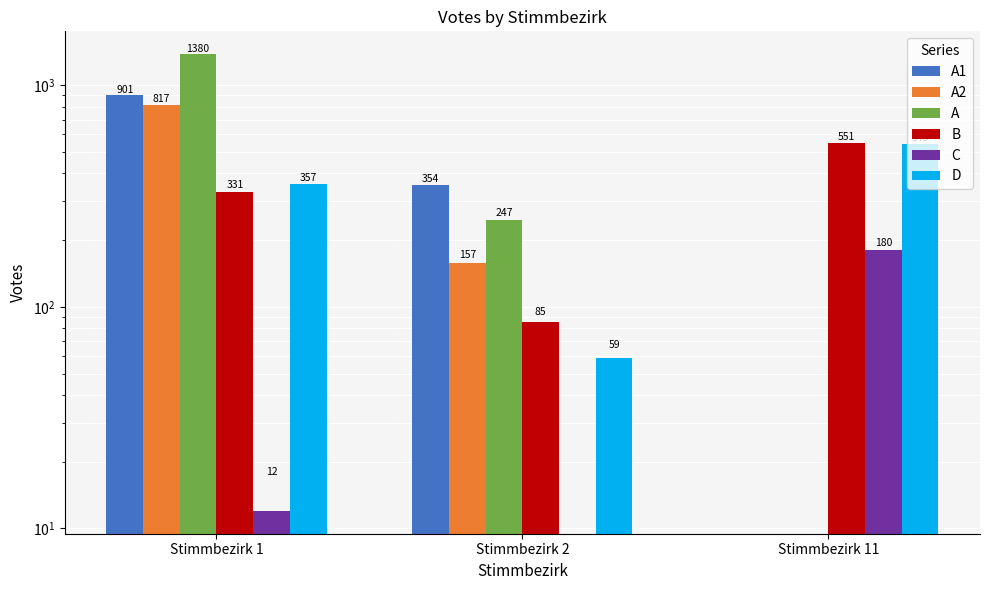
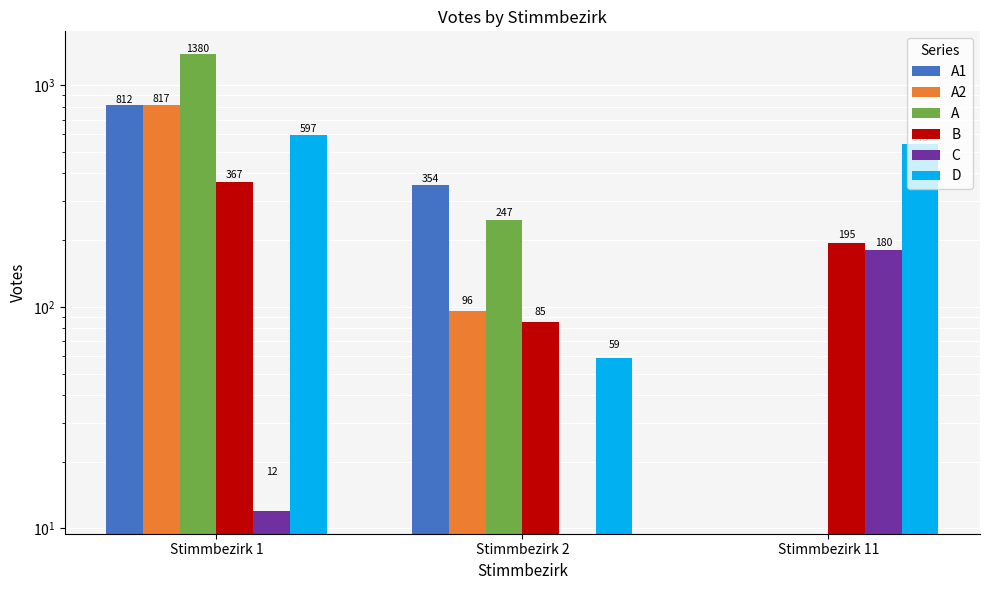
  {
    "A1": {
-     "Stimmbezirk 1": 901,
+     "Stimmbezirk 1": 812,
      "Stimmbezirk 2": 354
    },
    "A2": {
      "Stimmbezirk 1": 817,
-     "Stimmbezirk 2": 157
+     "Stimmbezirk 2": 96
    },
    "A": {
      "Stimmbezirk 1": 1380,
      "Stimmbezirk 2": 247
    },
    "B": {
-     "Stimmbezirk 1": 331,
+     "Stimmbezirk 1": 367,
      "Stimmbezirk 2": 85,
-     "Stimmbezirk 11": 551
+     "Stimmbezirk 11": 195
    },
    "C": {
      "Stimmbezirk 11": 180
    },
    "D": {
-     "Stimmbezirk 1": 357,
+     "Stimmbezirk 1": 597,
      "Stimmbezirk 2": 59
    }
  }
